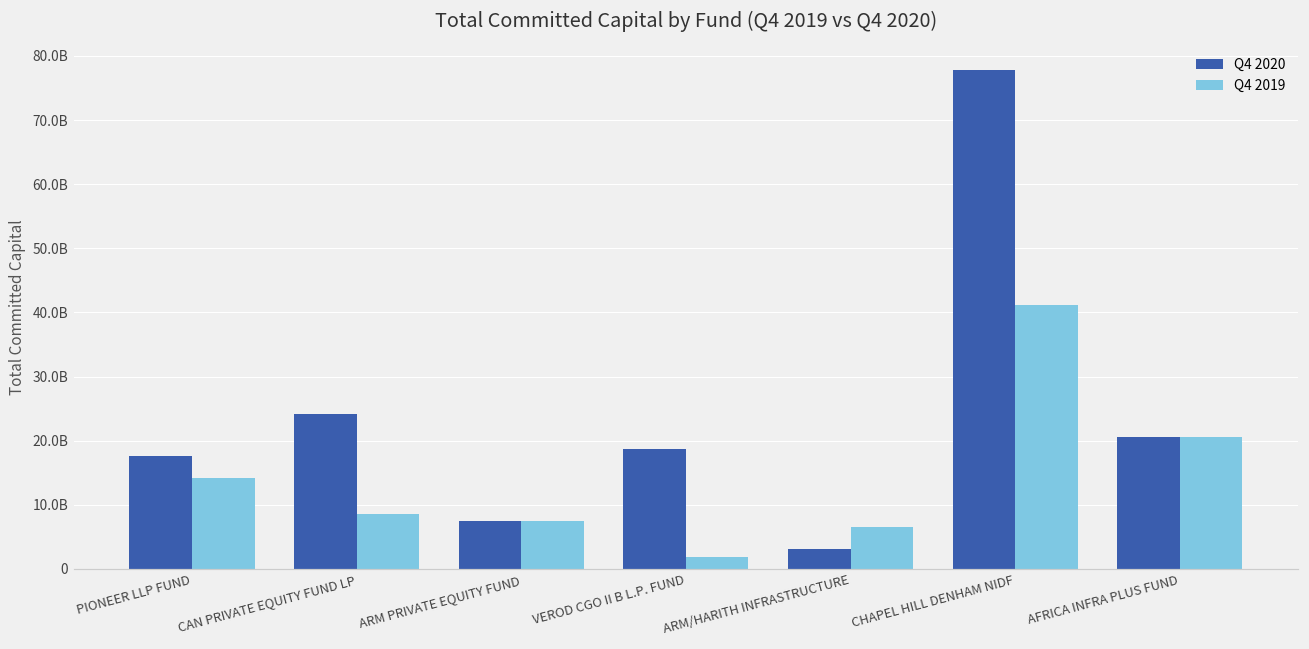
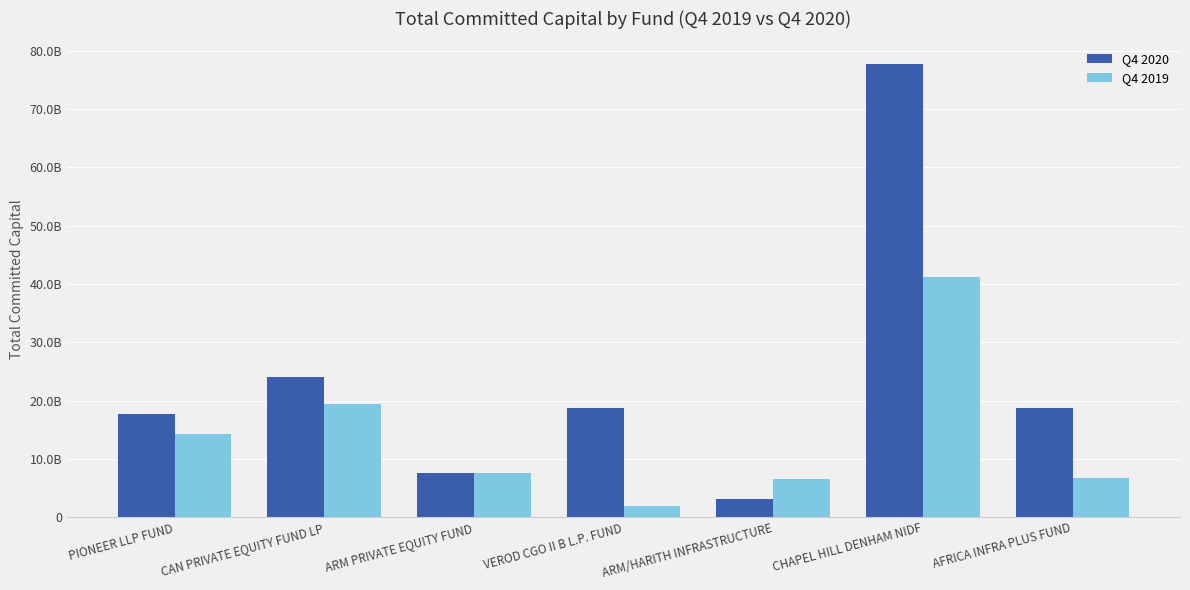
  {
    "Q4 2020": {
      "PIONEER LLP FUND": 18000000000,
      "CAN PRIVATE EQUITY FUND LP": 24000000000,
      "ARM PRIVATE EQUITY FUND": 8000000000,
      "VEROD CGO II B L.P. FUND": 19000000000,
      "ARM/HARITH INFRASTRUCTURE": 3000000000,
      "CHAPEL HILL DENHAM NIDF": 78000000000,
-     "AFRICA INFRA PLUS FUND": 21000000000
+     "AFRICA INFRA PLUS FUND": 19000000000
    },
    "Q4 2019": {
      "PIONEER LLP FUND": 14000000000,
-     "CAN PRIVATE EQUITY FUND LP": 9000000000,
+     "CAN PRIVATE EQUITY FUND LP": 19000000000,
      "ARM PRIVATE EQUITY FUND": 8000000000,
      "VEROD CGO II B L.P. FUND": 2000000000,
      "ARM/HARITH INFRASTRUCTURE": 6000000000,
      "CHAPEL HILL DENHAM NIDF": 41000000000,
-     "AFRICA INFRA PLUS FUND": 21000000000
+     "AFRICA INFRA PLUS FUND": 7000000000
    }
  }
